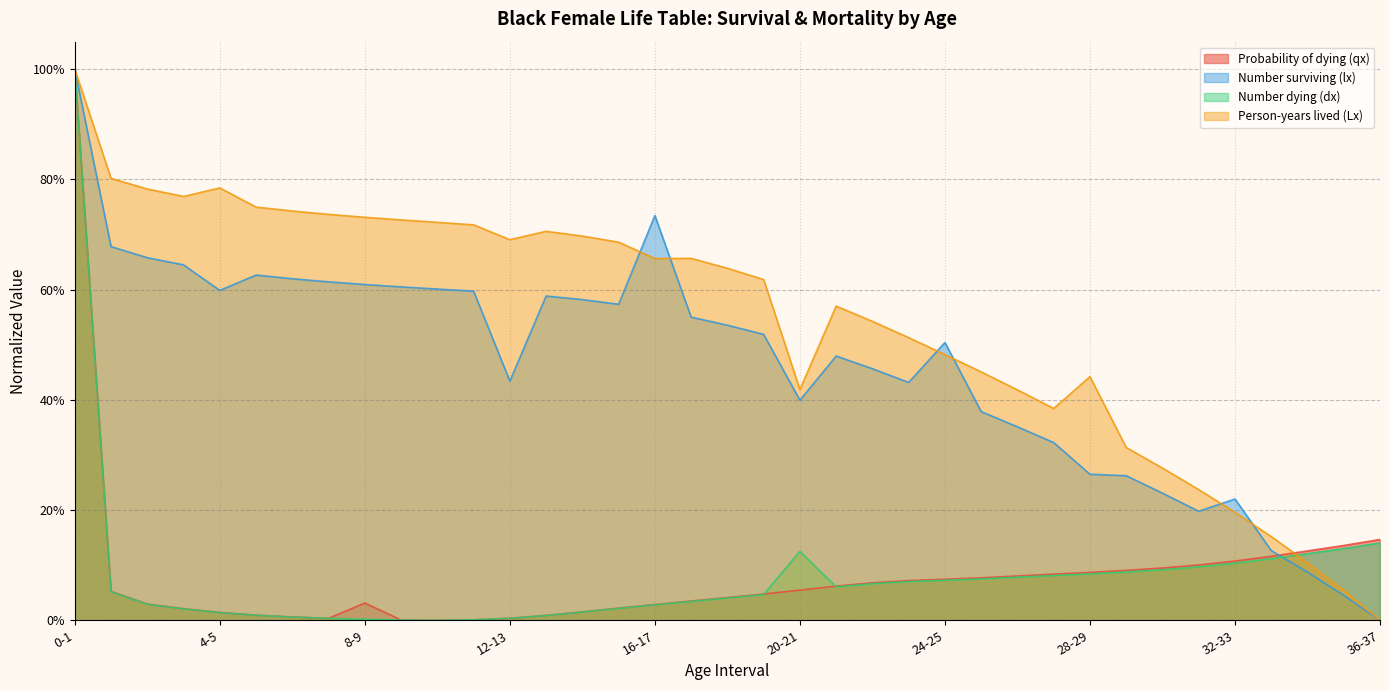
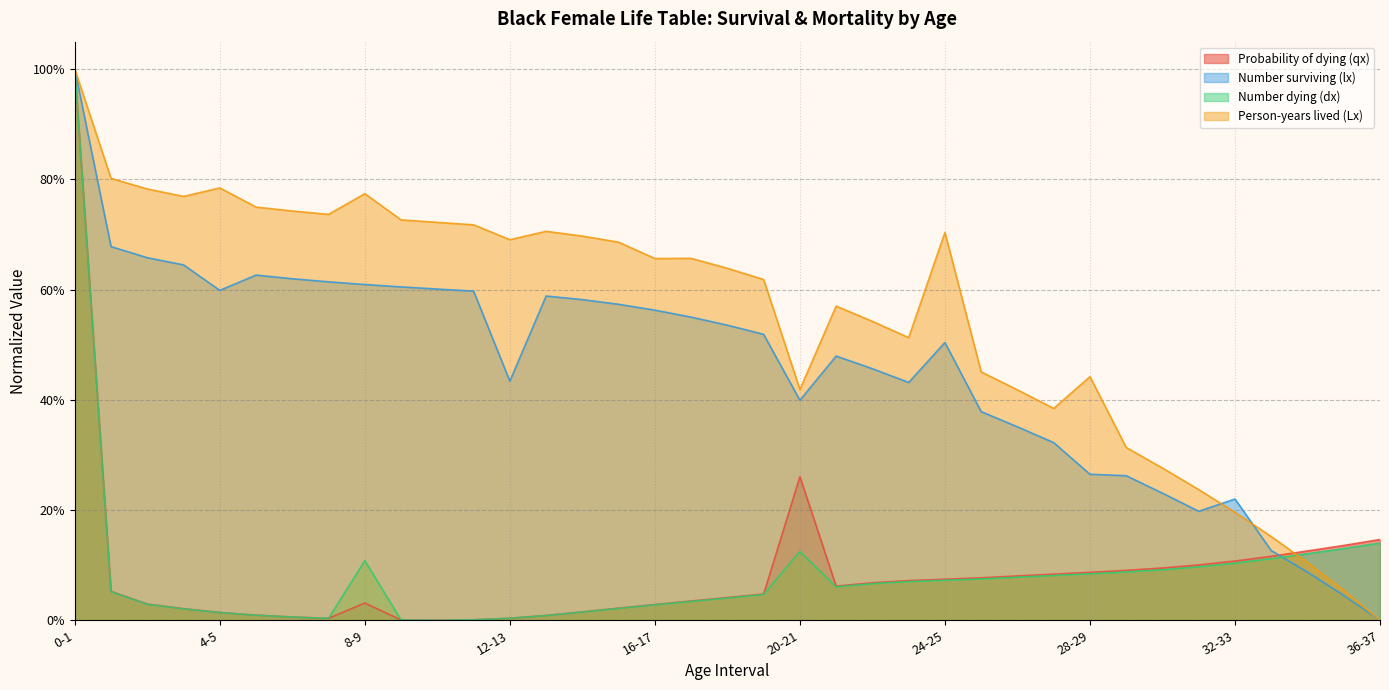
  {
    "Probability of dying (qx)": {
      "8-9": "3%",
-     "20-21": "5%",
+     "20-21": "26%",
      "36-37": "15%"
    },
    "Number surviving (lx)": {
      "4-5": "60%",
      "8-9": "61%",
      "12-13": "43%",
-     "16-17": "73%",
+     "16-17": "56%",
      "20-21": "40%",
      "24-25": "50%",
      "28-29": "26%",
      "32-33": "22%"
    },
    "Number dying (dx)": {
-     "8-9": "0%",
+     "8-9": "11%",
      "20-21": "12%",
      "36-37": "14%"
    },
    "Person-years lived (Lx)": {
      "4-5": "78%",
-     "8-9": "73%",
+     "8-9": "77%",
      "12-13": "69%",
      "16-17": "66%",
      "20-21": "42%",
-     "24-25": "48%",
+     "24-25": "70%",
      "28-29": "44%",
      "32-33": "20%"
    }
  }
